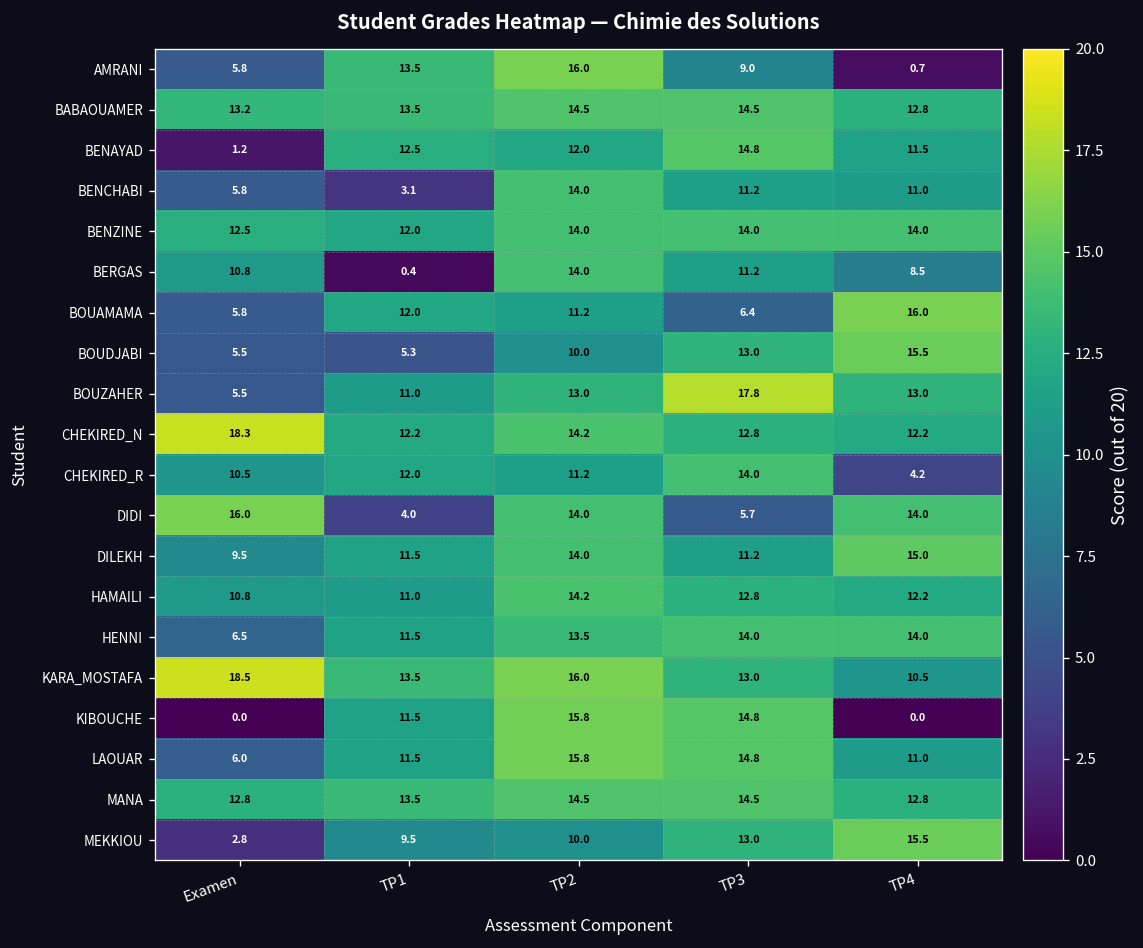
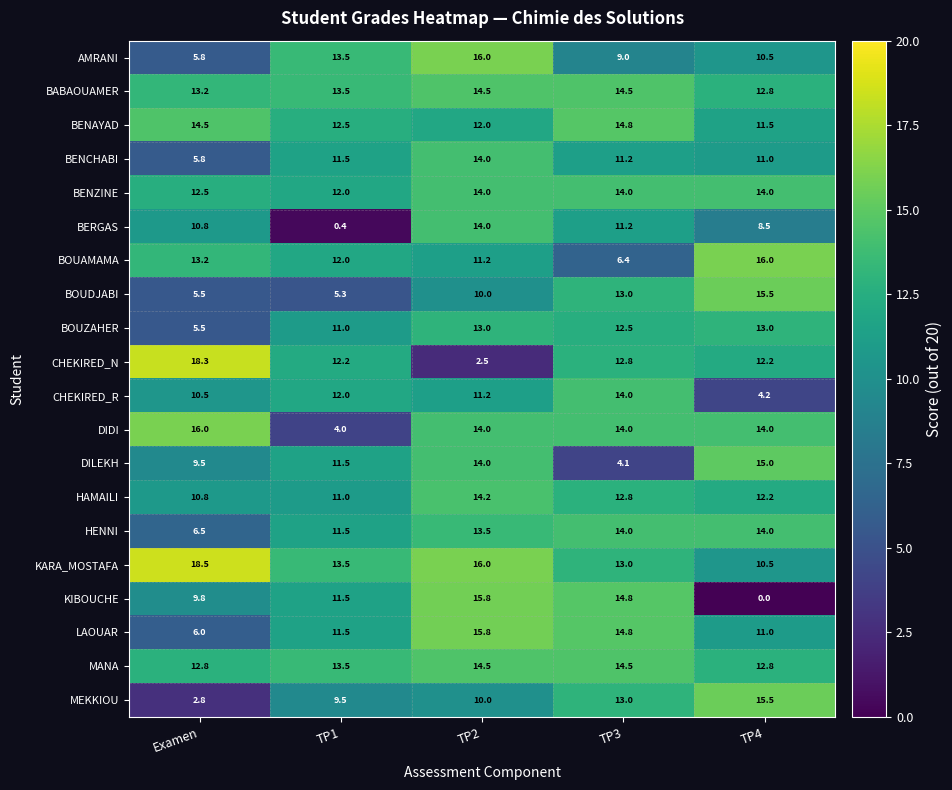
  {
    "AMRANI": {
      "Examen": 5.8,
      "TP1": 13.5,
      "TP2": 16.0,
      "TP3": 9.0,
-     "TP4": 0.7
+     "TP4": 10.5
    },
    "BABAOUAMER": {
      "Examen": 13.2,
      "TP1": 13.5,
      "TP2": 14.5,
      "TP3": 14.5,
      "TP4": 12.8
    },
    "BENAYAD": {
-     "Examen": 1.2,
+     "Examen": 14.5,
      "TP1": 12.5,
      "TP2": 12.0,
      "TP3": 14.8,
      "TP4": 11.5
    },
    "BENCHABI": {
      "Examen": 5.8,
-     "TP1": 3.1,
+     "TP1": 11.5,
      "TP2": 14.0,
      "TP3": 11.2,
      "TP4": 11.0
    },
    "BENZINE": {
      "Examen": 12.5,
      "TP1": 12.0,
      "TP2": 14.0,
      "TP3": 14.0,
      "TP4": 14.0
    },
    "BERGAS": {
      "Examen": 10.8,
      "TP1": 0.4,
      "TP2": 14.0,
      "TP3": 11.2,
      "TP4": 8.5
    },
    "BOUAMAMA": {
-     "Examen": 5.8,
+     "Examen": 13.2,
      "TP1": 12.0,
      "TP2": 11.2,
      "TP3": 6.4,
      "TP4": 16.0
    },
    "BOUDJABI": {
      "Examen": 5.5,
      "TP1": 5.3,
      "TP2": 10.0,
      "TP3": 13.0,
      "TP4": 15.5
    },
    "BOUZAHER": {
      "Examen": 5.5,
      "TP1": 11.0,
      "TP2": 13.0,
-     "TP3": 17.8,
+     "TP3": 12.5,
      "TP4": 13.0
    },
    "CHEKIRED_N": {
      "Examen": 18.3,
      "TP1": 12.2,
-     "TP2": 14.2,
+     "TP2": 2.5,
      "TP3": 12.8,
      "TP4": 12.2
    },
    "CHEKIRED_R": {
      "Examen": 10.5,
      "TP1": 12.0,
      "TP2": 11.2,
      "TP3": 14.0,
      "TP4": 4.2
    },
    "DIDI": {
      "Examen": 16.0,
      "TP1": 4.0,
      "TP2": 14.0,
-     "TP3": 5.7,
+     "TP3": 14.0,
      "TP4": 14.0
    },
    "DILEKH": {
      "Examen": 9.5,
      "TP1": 11.5,
      "TP2": 14.0,
-     "TP3": 11.2,
+     "TP3": 4.1,
      "TP4": 15.0
    },
    "HAMAILI": {
      "Examen": 10.8,
      "TP1": 11.0,
      "TP2": 14.2,
      "TP3": 12.8,
      "TP4": 12.2
    },
    "HENNI": {
      "Examen": 6.5,
      "TP1": 11.5,
      "TP2": 13.5,
      "TP3": 14.0,
      "TP4": 14.0
    },
    "KARA_MOSTAFA": {
      "Examen": 18.5,
      "TP1": 13.5,
      "TP2": 16.0,
      "TP3": 13.0,
      "TP4": 10.5
    },
    "KIBOUCHE": {
-     "Examen": 0.0,
+     "Examen": 9.8,
      "TP1": 11.5,
      "TP2": 15.8,
      "TP3": 14.8,
      "TP4": 0.0
    },
    "LAOUAR": {
      "Examen": 6.0,
      "TP1": 11.5,
      "TP2": 15.8,
      "TP3": 14.8,
      "TP4": 11.0
    },
    "MANA": {
      "Examen": 12.8,
      "TP1": 13.5,
      "TP2": 14.5,
      "TP3": 14.5,
      "TP4": 12.8
    },
    "MEKKIOU": {
      "Examen": 2.8,
      "TP1": 9.5,
      "TP2": 10.0,
      "TP3": 13.0,
      "TP4": 15.5
    }
  }
